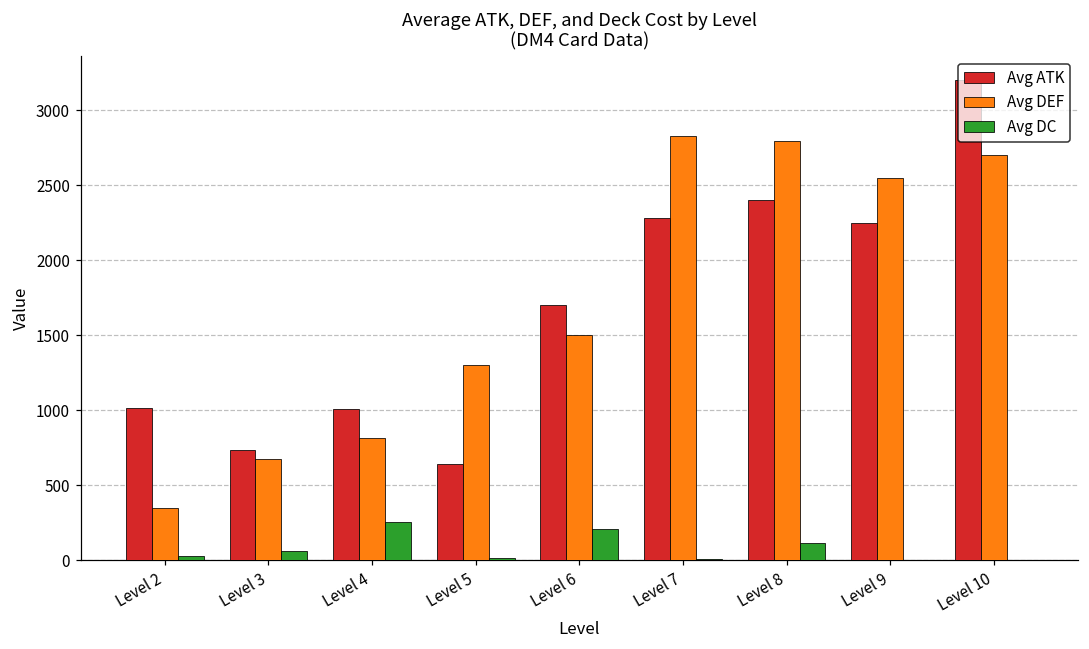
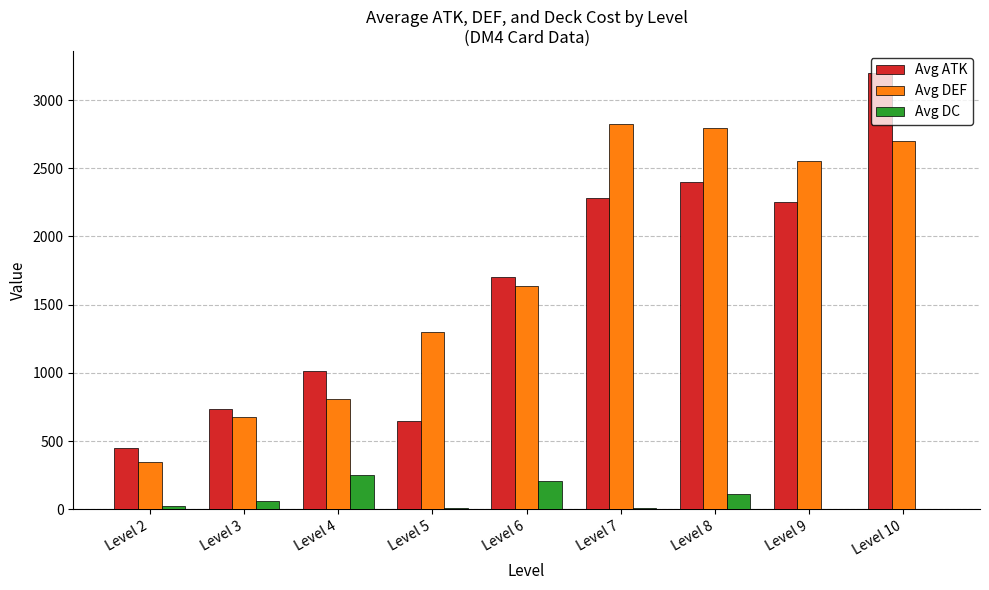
  {
    "Avg ATK": {
-     "Level 2": 1010,
+     "Level 2": 450,
      "Level 3": 740,
      "Level 4": 1010,
      "Level 5": 640,
      "Level 6": 1700,
      "Level 7": 2280,
      "Level 8": 2400,
      "Level 9": 2250
    },
    "Avg DEF": {
      "Level 2": 350,
      "Level 3": 670,
      "Level 4": 810,
      "Level 5": 1300,
-     "Level 6": 1500,
+     "Level 6": 1630,
      "Level 7": 2820,
      "Level 8": 2800,
      "Level 9": 2550,
      "Level 10": 2700
    },
    "Avg DC": {
      "Level 2": 30,
      "Level 3": 60,
      "Level 4": 250,
      "Level 6": 210,
      "Level 8": 110,
      "Level 9": 0
    }
  }
